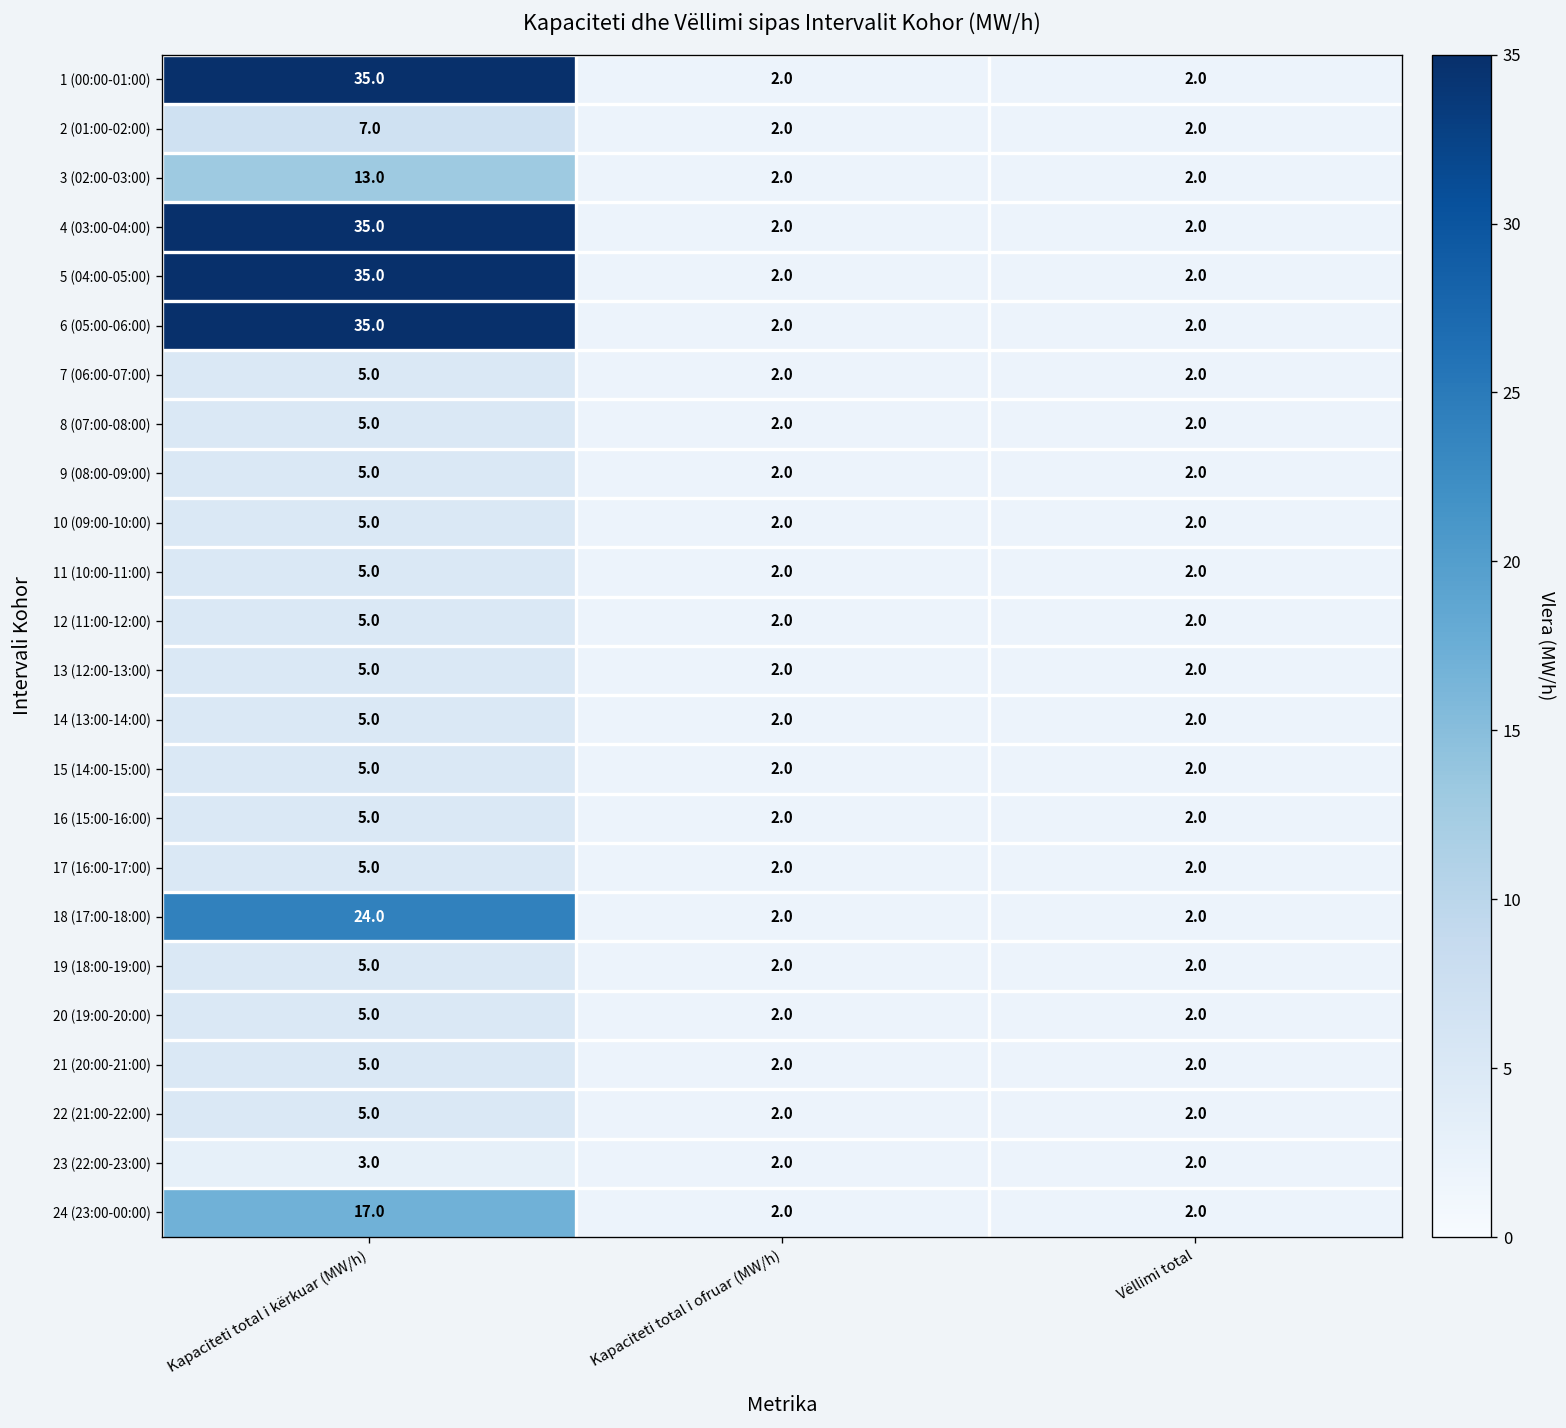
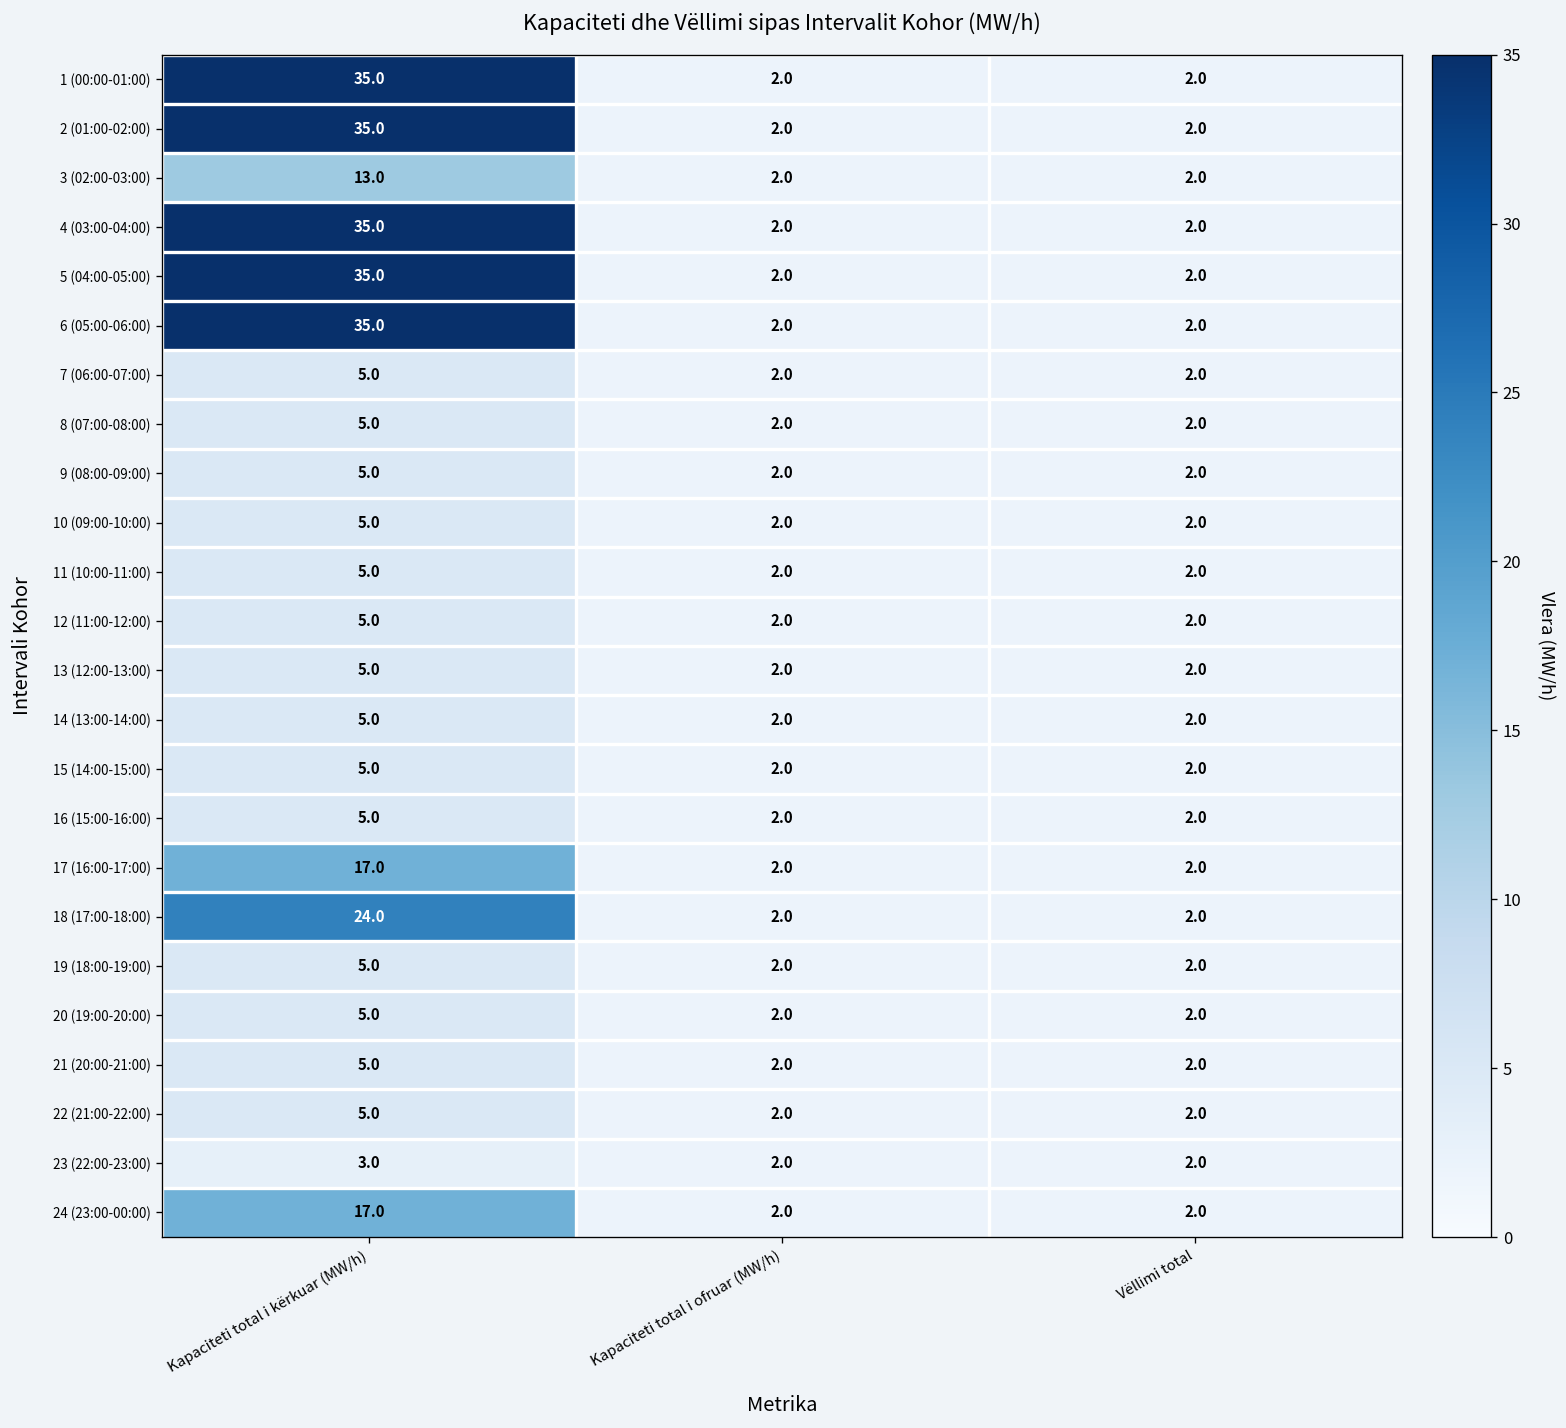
  {
    "1 (00:00-01:00)": {
      "Kapaciteti total i kërkuar (MW/h)": 35.0,
      "Kapaciteti total i ofruar (MW/h)": 2.0,
      "Vëllimi total": 2.0
    },
    "2 (01:00-02:00)": {
-     "Kapaciteti total i kërkuar (MW/h)": 7.0,
+     "Kapaciteti total i kërkuar (MW/h)": 35.0,
      "Kapaciteti total i ofruar (MW/h)": 2.0,
      "Vëllimi total": 2.0
    },
    "3 (02:00-03:00)": {
      "Kapaciteti total i kërkuar (MW/h)": 13.0,
      "Kapaciteti total i ofruar (MW/h)": 2.0,
      "Vëllimi total": 2.0
    },
    "4 (03:00-04:00)": {
      "Kapaciteti total i kërkuar (MW/h)": 35.0,
      "Kapaciteti total i ofruar (MW/h)": 2.0,
      "Vëllimi total": 2.0
    },
    "5 (04:00-05:00)": {
      "Kapaciteti total i kërkuar (MW/h)": 35.0,
      "Kapaciteti total i ofruar (MW/h)": 2.0,
      "Vëllimi total": 2.0
    },
    "6 (05:00-06:00)": {
      "Kapaciteti total i kërkuar (MW/h)": 35.0,
      "Kapaciteti total i ofruar (MW/h)": 2.0,
      "Vëllimi total": 2.0
    },
    "7 (06:00-07:00)": {
      "Kapaciteti total i kërkuar (MW/h)": 5.0,
      "Kapaciteti total i ofruar (MW/h)": 2.0,
      "Vëllimi total": 2.0
    },
    "8 (07:00-08:00)": {
      "Kapaciteti total i kërkuar (MW/h)": 5.0,
      "Kapaciteti total i ofruar (MW/h)": 2.0,
      "Vëllimi total": 2.0
    },
    "9 (08:00-09:00)": {
      "Kapaciteti total i kërkuar (MW/h)": 5.0,
      "Kapaciteti total i ofruar (MW/h)": 2.0,
      "Vëllimi total": 2.0
    },
    "10 (09:00-10:00)": {
      "Kapaciteti total i kërkuar (MW/h)": 5.0,
      "Kapaciteti total i ofruar (MW/h)": 2.0,
      "Vëllimi total": 2.0
    },
    "11 (10:00-11:00)": {
      "Kapaciteti total i kërkuar (MW/h)": 5.0,
      "Kapaciteti total i ofruar (MW/h)": 2.0,
      "Vëllimi total": 2.0
    },
    "12 (11:00-12:00)": {
      "Kapaciteti total i kërkuar (MW/h)": 5.0,
      "Kapaciteti total i ofruar (MW/h)": 2.0,
      "Vëllimi total": 2.0
    },
    "13 (12:00-13:00)": {
      "Kapaciteti total i kërkuar (MW/h)": 5.0,
      "Kapaciteti total i ofruar (MW/h)": 2.0,
      "Vëllimi total": 2.0
    },
    "14 (13:00-14:00)": {
      "Kapaciteti total i kërkuar (MW/h)": 5.0,
      "Kapaciteti total i ofruar (MW/h)": 2.0,
      "Vëllimi total": 2.0
    },
    "15 (14:00-15:00)": {
      "Kapaciteti total i kërkuar (MW/h)": 5.0,
      "Kapaciteti total i ofruar (MW/h)": 2.0,
      "Vëllimi total": 2.0
    },
    "16 (15:00-16:00)": {
      "Kapaciteti total i kërkuar (MW/h)": 5.0,
      "Kapaciteti total i ofruar (MW/h)": 2.0,
      "Vëllimi total": 2.0
    },
    "17 (16:00-17:00)": {
-     "Kapaciteti total i kërkuar (MW/h)": 5.0,
+     "Kapaciteti total i kërkuar (MW/h)": 17.0,
      "Kapaciteti total i ofruar (MW/h)": 2.0,
      "Vëllimi total": 2.0
    },
    "18 (17:00-18:00)": {
      "Kapaciteti total i kërkuar (MW/h)": 24.0,
      "Kapaciteti total i ofruar (MW/h)": 2.0,
      "Vëllimi total": 2.0
    },
    "19 (18:00-19:00)": {
      "Kapaciteti total i kërkuar (MW/h)": 5.0,
      "Kapaciteti total i ofruar (MW/h)": 2.0,
      "Vëllimi total": 2.0
    },
    "20 (19:00-20:00)": {
      "Kapaciteti total i kërkuar (MW/h)": 5.0,
      "Kapaciteti total i ofruar (MW/h)": 2.0,
      "Vëllimi total": 2.0
    },
    "21 (20:00-21:00)": {
      "Kapaciteti total i kërkuar (MW/h)": 5.0,
      "Kapaciteti total i ofruar (MW/h)": 2.0,
      "Vëllimi total": 2.0
    },
    "22 (21:00-22:00)": {
      "Kapaciteti total i kërkuar (MW/h)": 5.0,
      "Kapaciteti total i ofruar (MW/h)": 2.0,
      "Vëllimi total": 2.0
    },
    "23 (22:00-23:00)": {
      "Kapaciteti total i kërkuar (MW/h)": 3.0,
      "Kapaciteti total i ofruar (MW/h)": 2.0,
      "Vëllimi total": 2.0
    },
    "24 (23:00-00:00)": {
      "Kapaciteti total i kërkuar (MW/h)": 17.0,
      "Kapaciteti total i ofruar (MW/h)": 2.0,
      "Vëllimi total": 2.0
    }
  }
